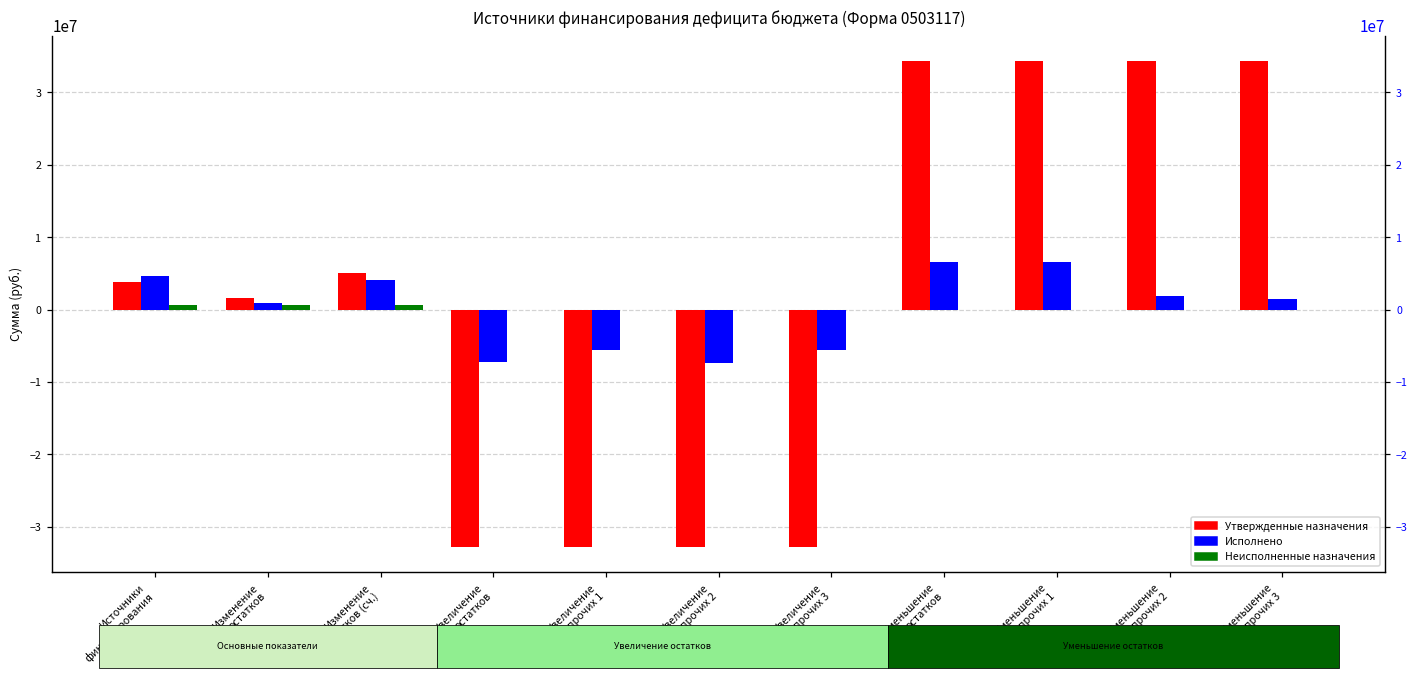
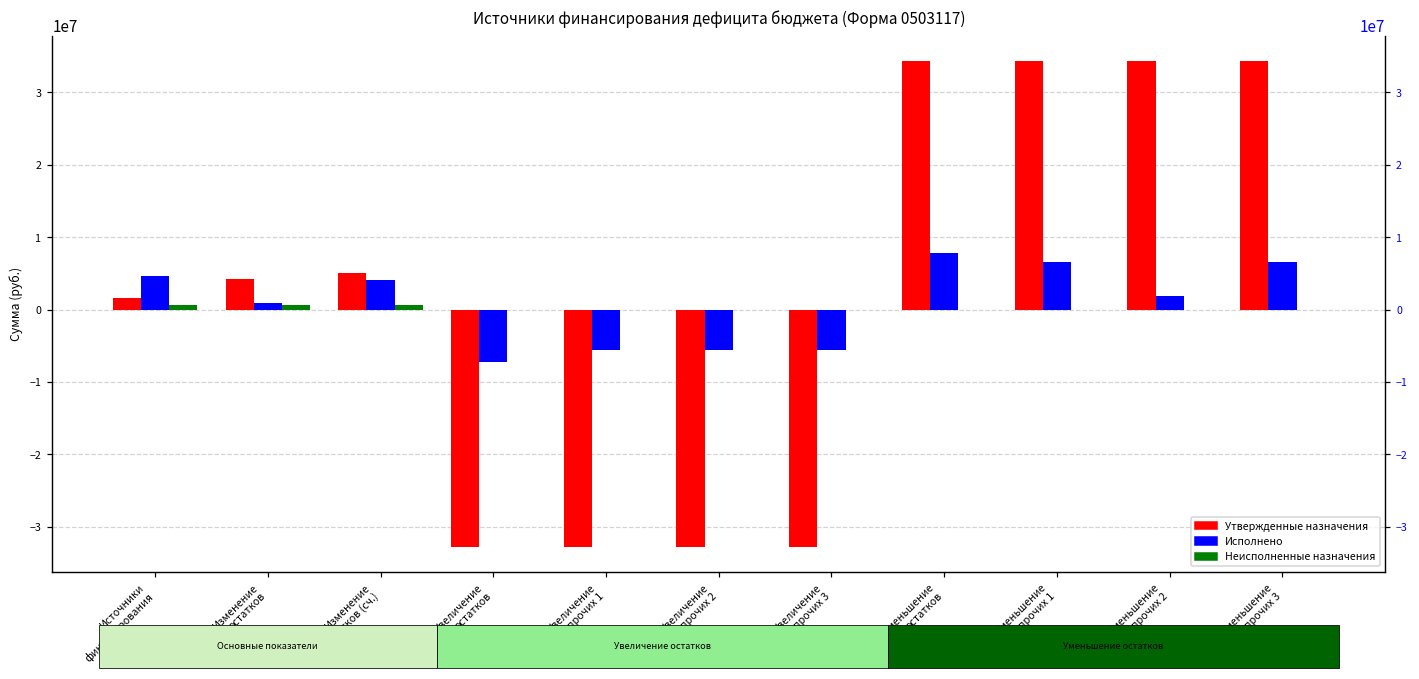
  {
    "Утвержденные назначения": {
-     "Источники финансирования": 4000000,
-     "Изменение остатков": 2000000,
+     "Источники финансирования": 2000000,
+     "Изменение остатков": 4000000,
      "Изменение остатков (сч.)": 5000000,
      "Увеличение остатков": -33000000,
      "Увеличение прочих 1": -33000000,
      "Увеличение прочих 2": -33000000,
      "Увеличение прочих 3": -33000000,
      "Уменьшение остатков": 34000000,
      "Уменьшение прочих 1": 34000000,
      "Уменьшение прочих 2": 34000000,
      "Уменьшение прочих 3": 34000000
    },
    "Исполнено": {
      "Источники финансирования": 5000000,
      "Изменение остатков": 1000000,
      "Изменение остатков (сч.)": 4000000,
      "Увеличение остатков": -7000000,
      "Увеличение прочих 1": -6000000,
-     "Увеличение прочих 2": -7000000,
+     "Увеличение прочих 2": -6000000,
      "Увеличение прочих 3": -6000000,
-     "Уменьшение остатков": 7000000,
+     "Уменьшение остатков": 8000000,
      "Уменьшение прочих 1": 7000000,
      "Уменьшение прочих 2": 2000000,
-     "Уменьшение прочих 3": 1000000
+     "Уменьшение прочих 3": 7000000
    },
    "Неисполненные назначения": {
      "Источники финансирования": 1000000,
      "Изменение остатков": 1000000,
      "Изменение остатков (сч.)": 1000000,
      "Увеличение остатков": 0,
      "Увеличение прочих 1": 0,
      "Увеличение прочих 2": 0,
      "Увеличение прочих 3": 0,
      "Уменьшение остатков": 0,
      "Уменьшение прочих 1": 0,
      "Уменьшение прочих 2": 0,
      "Уменьшение прочих 3": 0
    }
  }
